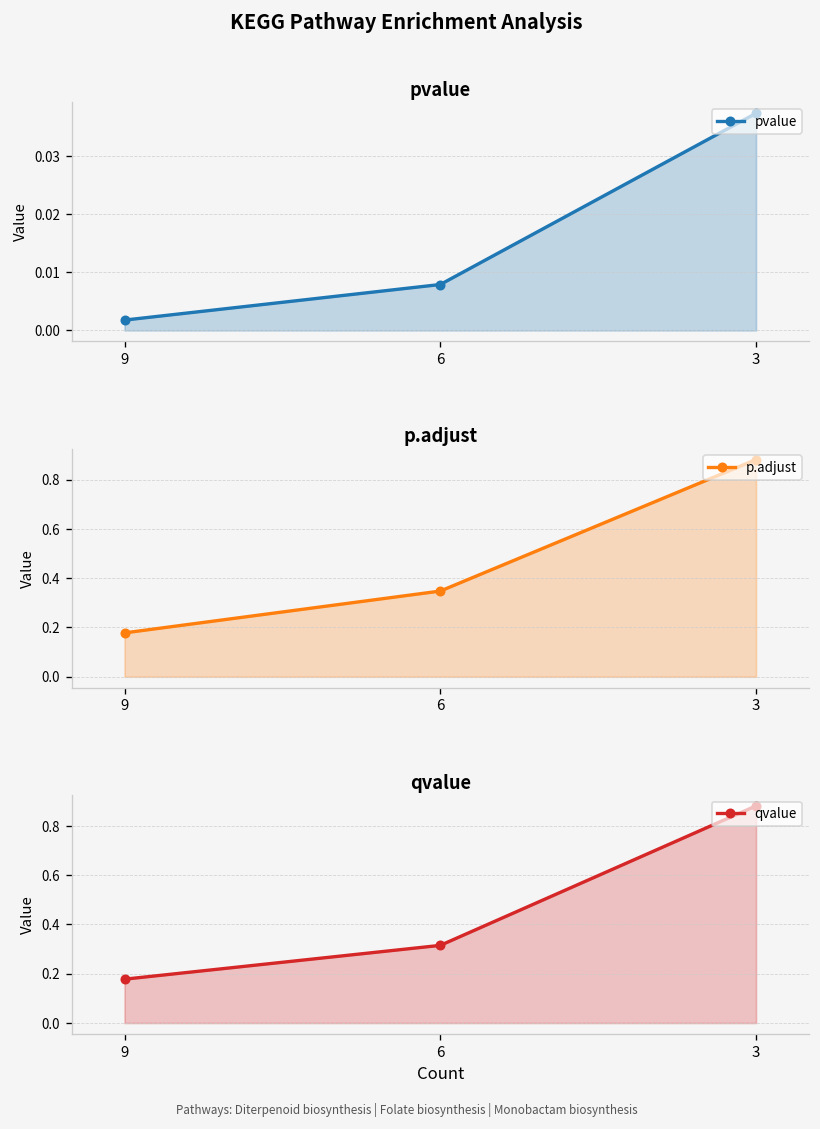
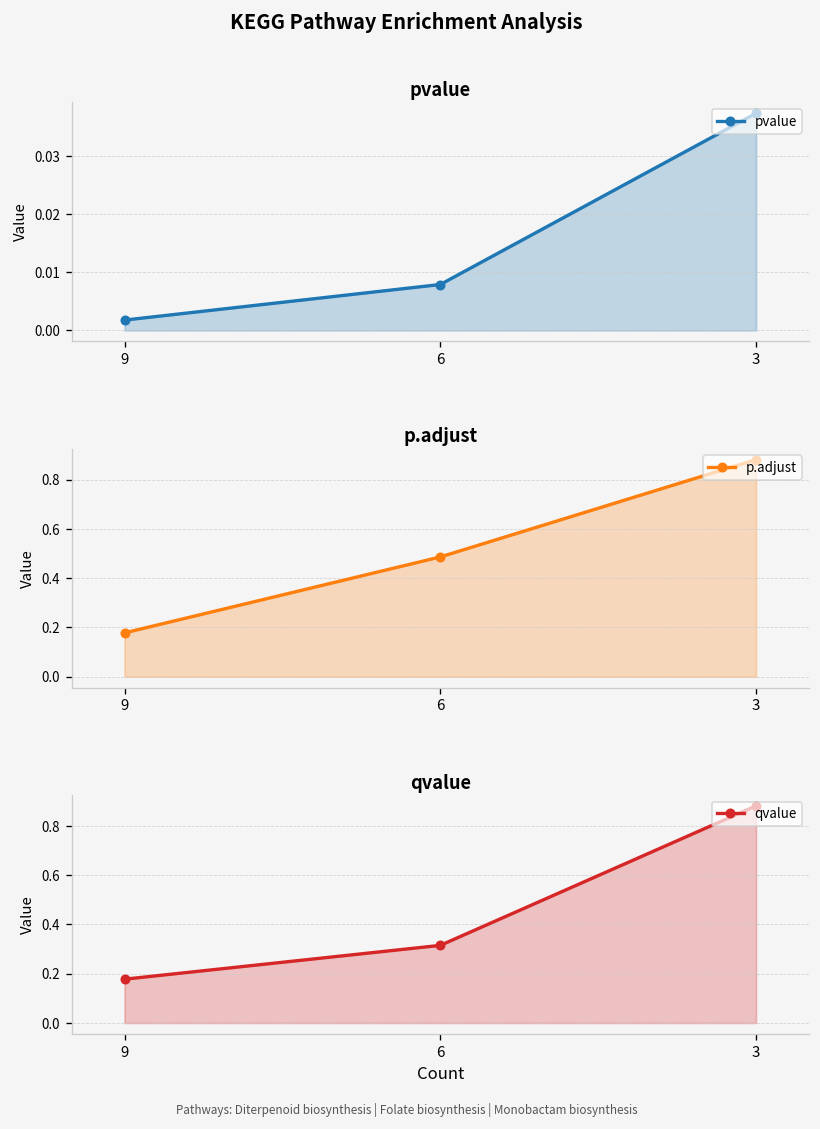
  {
    "pvalue": {
      "9": 0.002,
      "6": 0.008
    },
    "p.adjust": {
      "9": 0.18,
-     "6": 0.35
+     "6": 0.49
    },
    "qvalue": {
      "9": 0.18,
      "6": 0.32
    }
  }
